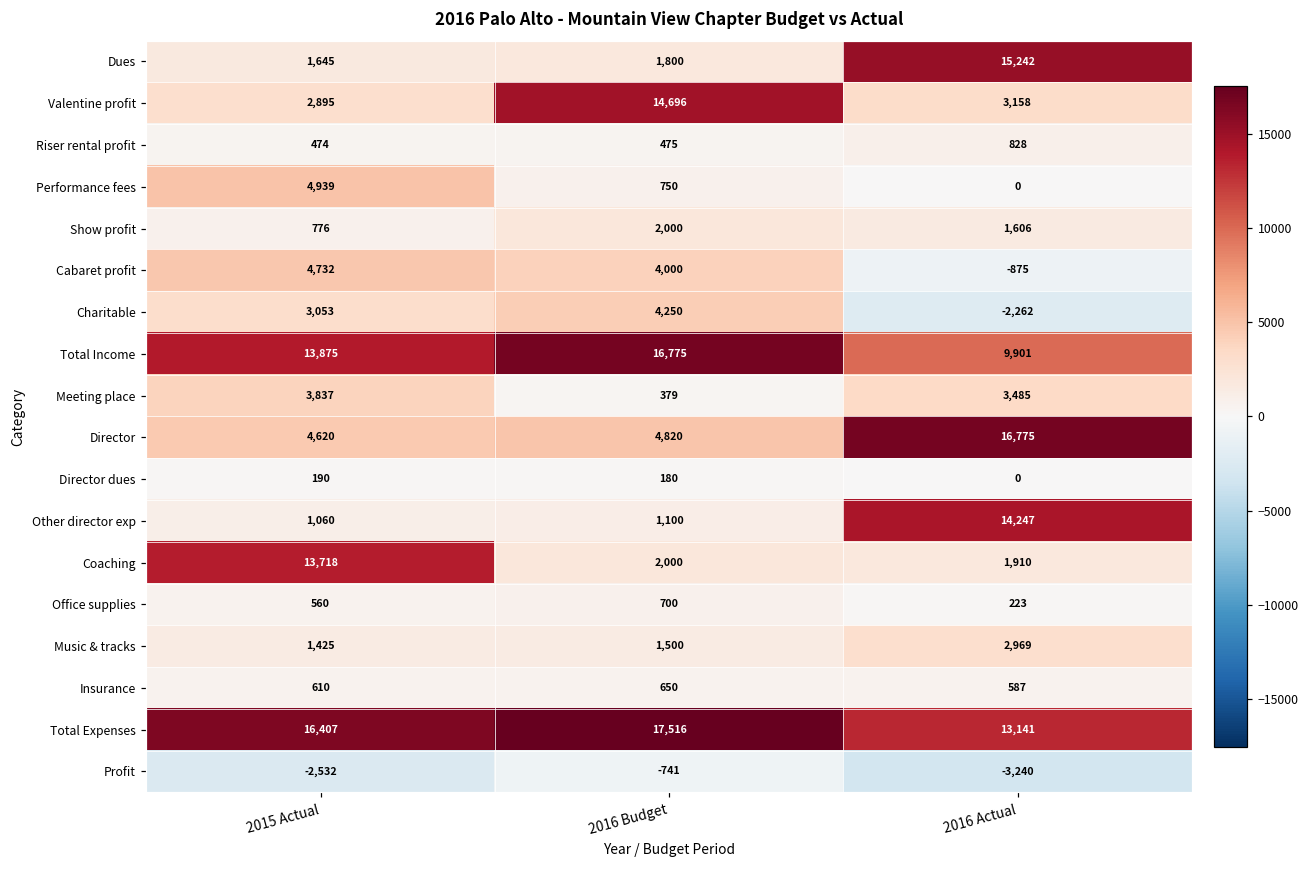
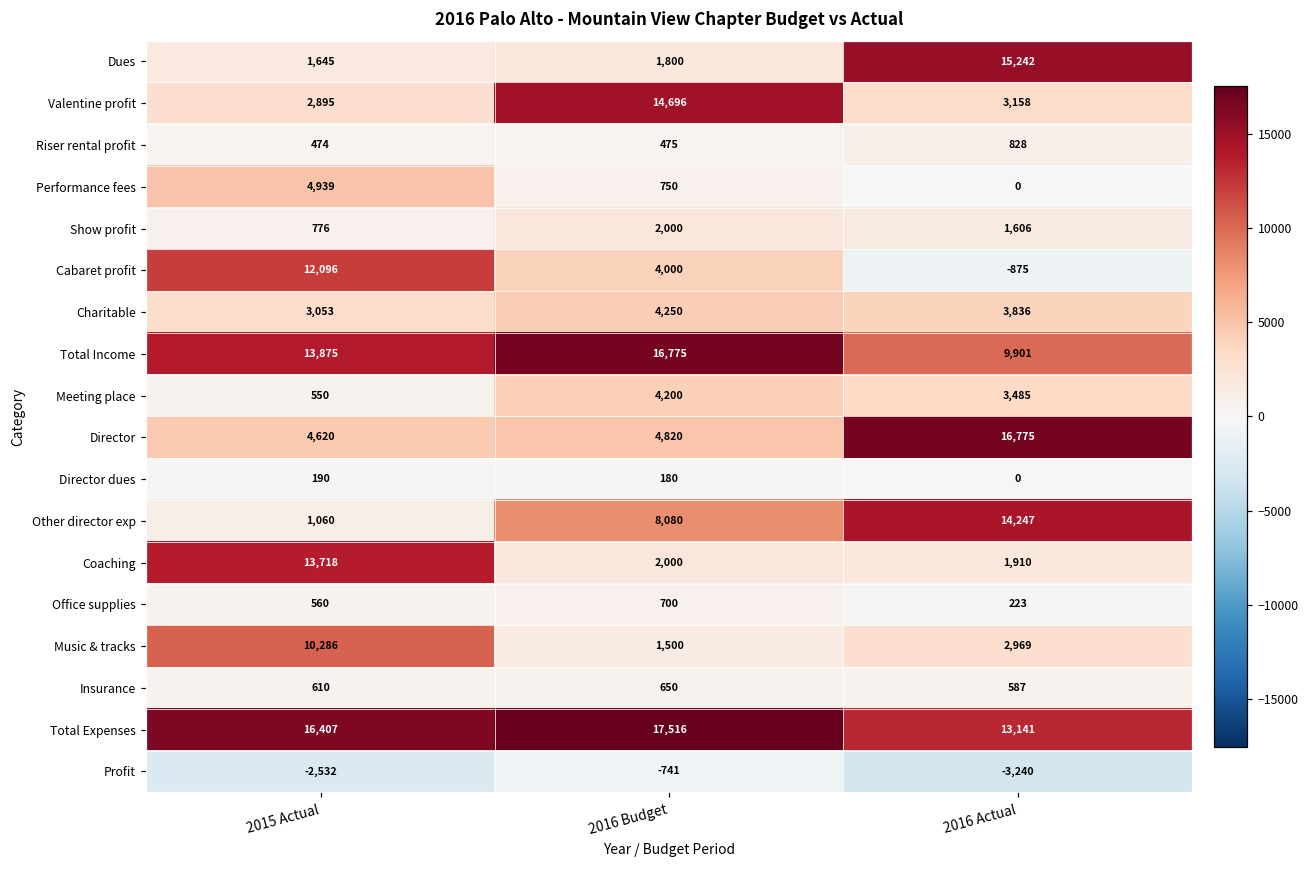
  {
    "Dues": {
      "2015 Actual": "1,645",
      "2016 Budget": "1,800",
      "2016 Actual": "15,242"
    },
    "Valentine profit": {
      "2015 Actual": "2,895",
      "2016 Budget": "14,696",
      "2016 Actual": "3,158"
    },
    "Riser rental profit": {
      "2015 Actual": "474",
      "2016 Budget": "475",
      "2016 Actual": "828"
    },
    "Performance fees": {
      "2015 Actual": "4,939",
      "2016 Budget": "750",
      "2016 Actual": "0"
    },
    "Show profit": {
      "2015 Actual": "776",
      "2016 Budget": "2,000",
      "2016 Actual": "1,606"
    },
    "Cabaret profit": {
-     "2015 Actual": "4,732",
+     "2015 Actual": "12,096",
      "2016 Budget": "4,000",
      "2016 Actual": "-875"
    },
    "Charitable": {
      "2015 Actual": "3,053",
      "2016 Budget": "4,250",
-     "2016 Actual": "-2,262"
+     "2016 Actual": "3,836"
    },
    "Total Income": {
      "2015 Actual": "13,875",
      "2016 Budget": "16,775",
      "2016 Actual": "9,901"
    },
    "Meeting place": {
-     "2015 Actual": "3,837",
-     "2016 Budget": "379",
+     "2015 Actual": "550",
+     "2016 Budget": "4,200",
      "2016 Actual": "3,485"
    },
    "Director": {
      "2015 Actual": "4,620",
      "2016 Budget": "4,820",
      "2016 Actual": "16,775"
    },
    "Director dues": {
      "2015 Actual": "190",
      "2016 Budget": "180",
      "2016 Actual": "0"
    },
    "Other director exp": {
      "2015 Actual": "1,060",
-     "2016 Budget": "1,100",
+     "2016 Budget": "8,080",
      "2016 Actual": "14,247"
    },
    "Coaching": {
      "2015 Actual": "13,718",
      "2016 Budget": "2,000",
      "2016 Actual": "1,910"
    },
    "Office supplies": {
      "2015 Actual": "560",
      "2016 Budget": "700",
      "2016 Actual": "223"
    },
    "Music & tracks": {
-     "2015 Actual": "1,425",
+     "2015 Actual": "10,286",
      "2016 Budget": "1,500",
      "2016 Actual": "2,969"
    },
    "Insurance": {
      "2015 Actual": "610",
      "2016 Budget": "650",
      "2016 Actual": "587"
    },
    "Total Expenses": {
      "2015 Actual": "16,407",
      "2016 Budget": "17,516",
      "2016 Actual": "13,141"
    },
    "Profit": {
      "2015 Actual": "-2,532",
      "2016 Budget": "-741",
      "2016 Actual": "-3,240"
    }
  }
